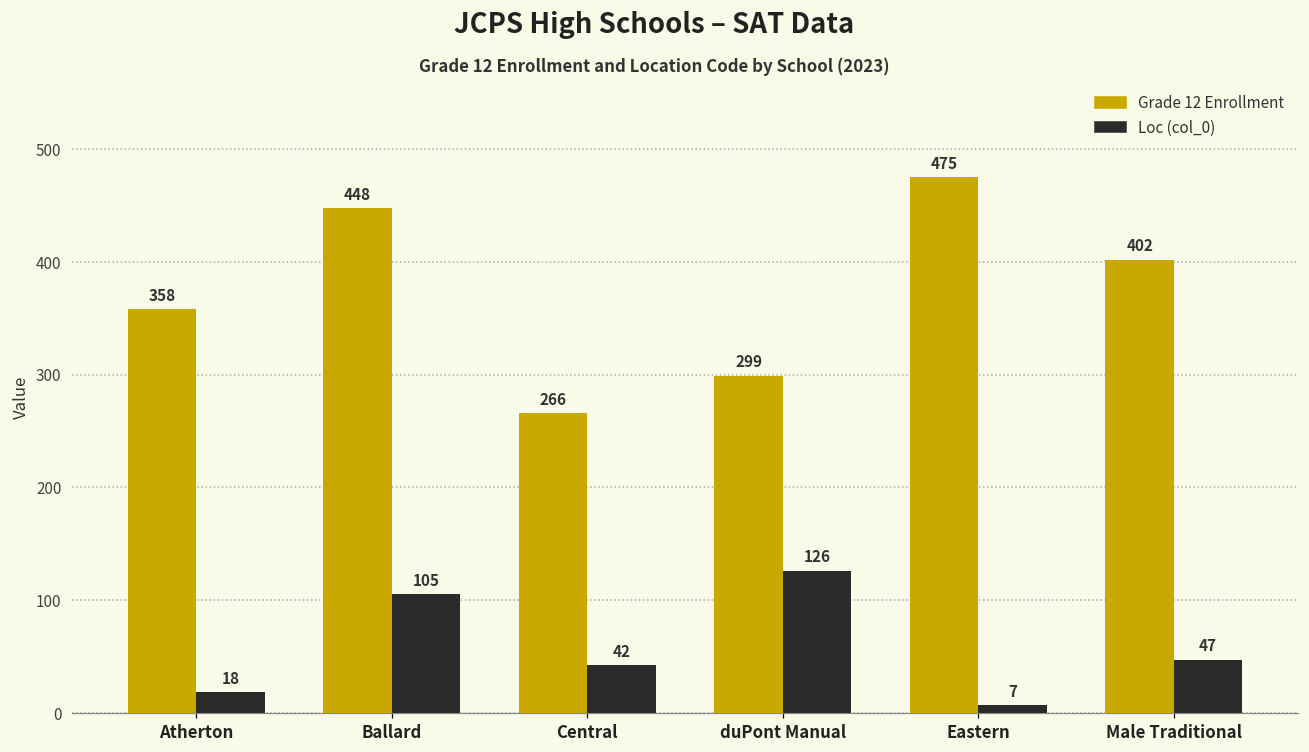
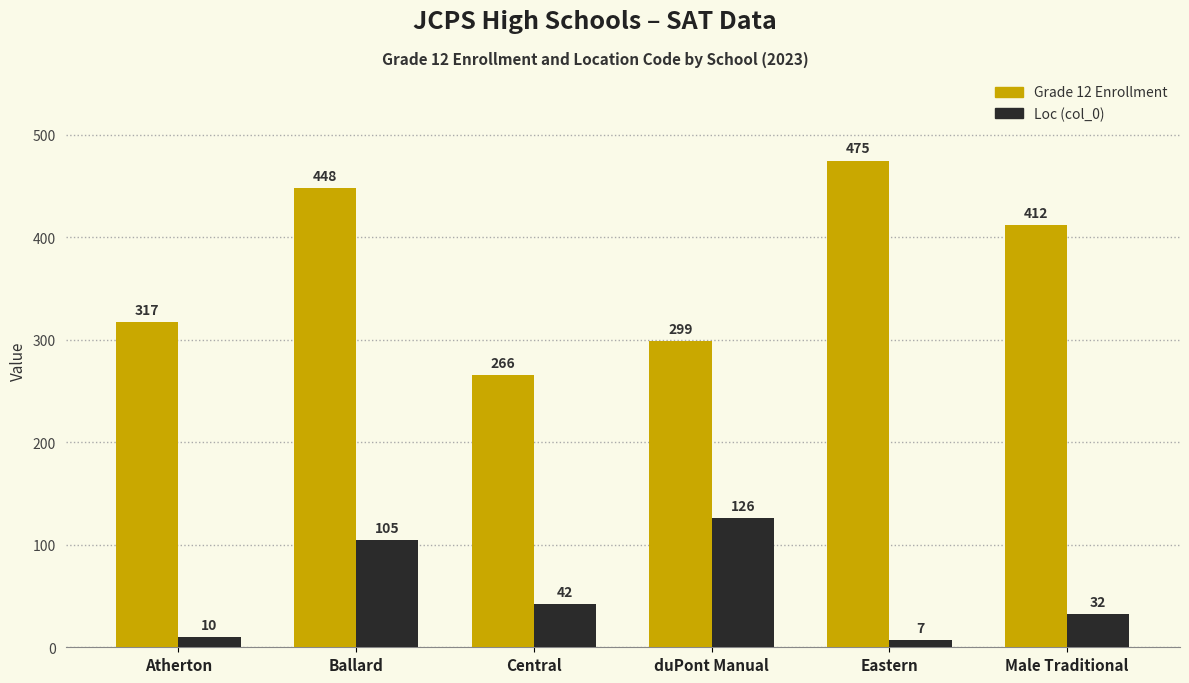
  {
    "Grade 12 Enrollment": {
-     "Atherton": 358,
+     "Atherton": 317,
      "Ballard": 448,
      "Central": 266,
      "duPont Manual": 299,
      "Eastern": 475,
-     "Male Traditional": 402
+     "Male Traditional": 412
    },
    "Loc (col_0)": {
-     "Atherton": 18,
+     "Atherton": 10,
      "Ballard": 105,
      "Central": 42,
      "duPont Manual": 126,
      "Eastern": 7,
-     "Male Traditional": 47
+     "Male Traditional": 32
    }
  }
